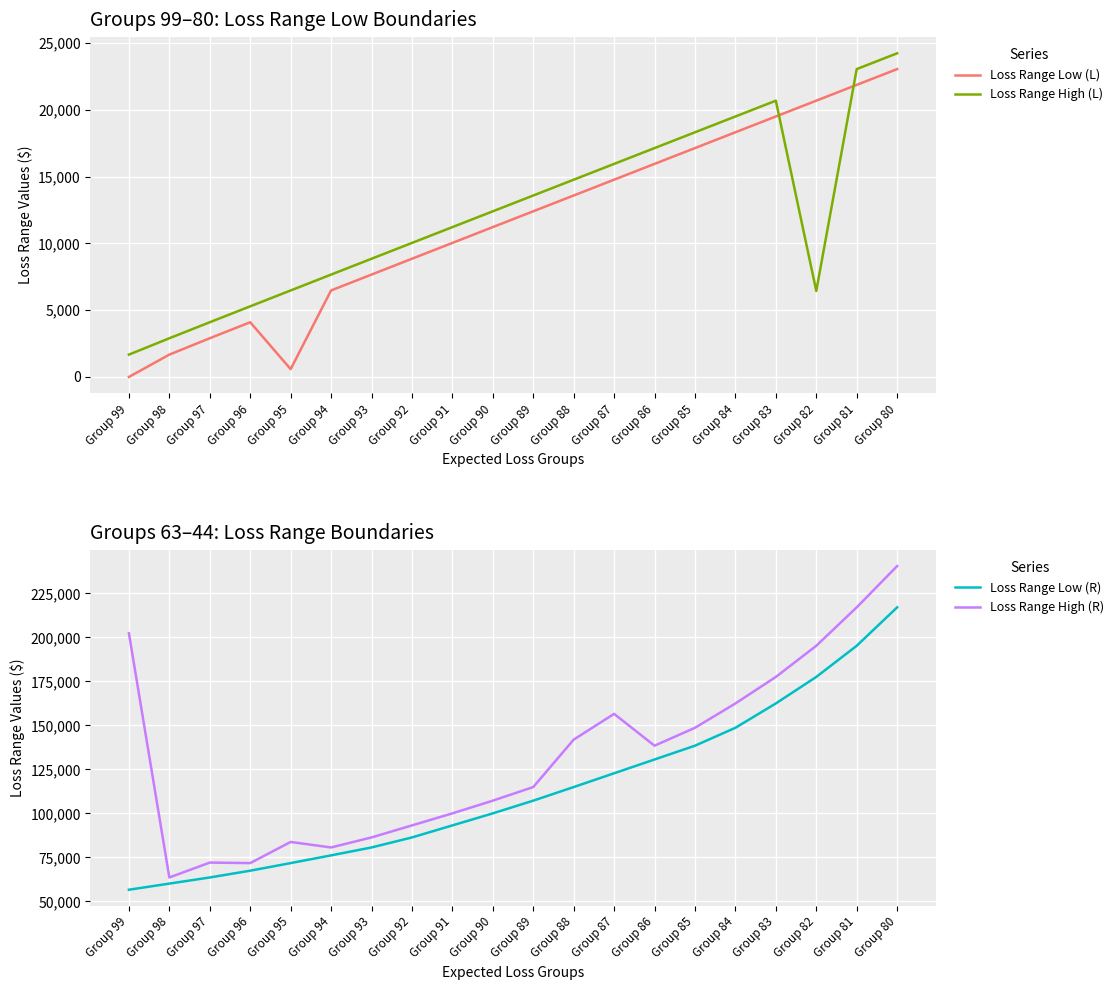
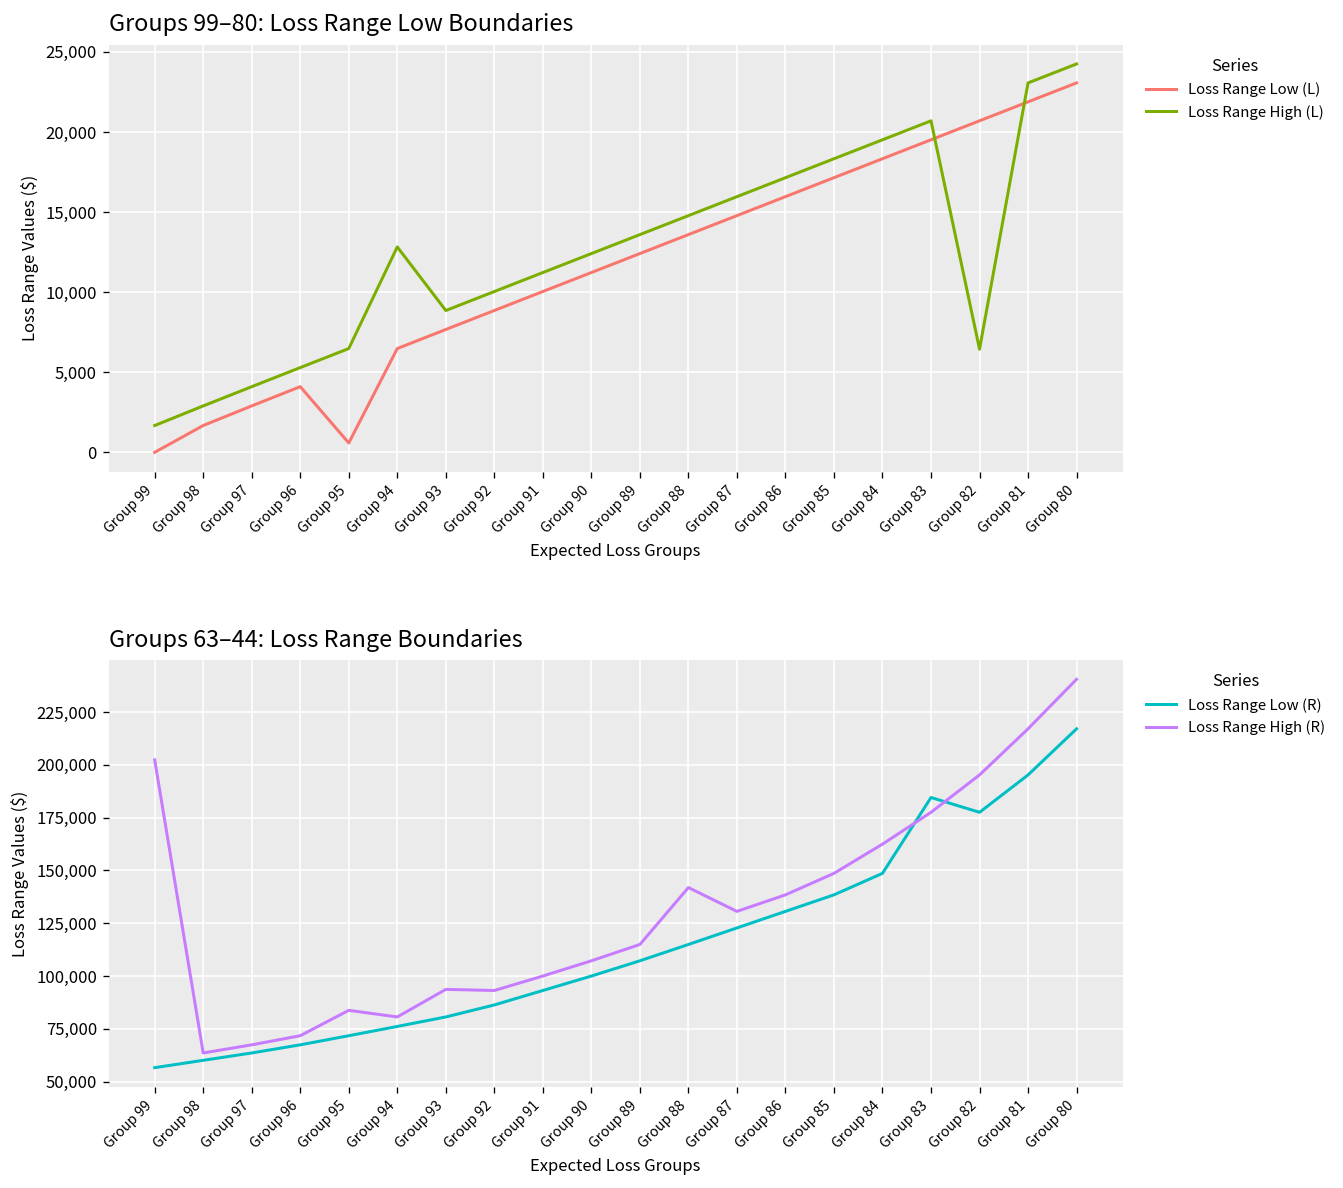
  {
    "Groups 99–80: Loss Range Low Boundaries": {
      "Loss Range Low (L)": {
        "Group 99": "0",
        "Group 98": "1,700",
        "Group 97": "2,900",
        "Group 96": "4,100",
        "Group 95": "600",
        "Group 94": "6,500",
        "Group 93": "7,700",
        "Group 92": "8,900",
        "Group 91": "10,000",
        "Group 90": "11,200",
        "Group 89": "12,400",
        "Group 88": "13,600",
        "Group 87": "14,800",
        "Group 86": "16,000",
        "Group 85": "17,100",
        "Group 84": "18,300",
        "Group 83": "19,500",
        "Group 82": "20,700",
        "Group 81": "21,900",
        "Group 80": "23,100"
      },
      "Loss Range High (L)": {
        "Group 99": "1,700",
        "Group 98": "2,900",
        "Group 97": "4,100",
        "Group 96": "5,300",
        "Group 95": "6,500",
-       "Group 94": "7,700",
+       "Group 94": "12,800",
        "Group 93": "8,900",
        "Group 92": "10,000",
        "Group 91": "11,200",
        "Group 90": "12,400",
        "Group 89": "13,600",
        "Group 88": "14,800",
        "Group 87": "16,000",
        "Group 86": "17,100",
        "Group 85": "18,300",
        "Group 84": "19,500",
        "Group 83": "20,700",
        "Group 82": "6,400",
        "Group 81": "23,100",
        "Group 80": "24,200"
      }
    },
    "Groups 63–44: Loss Range Boundaries": {
      "Loss Range Low (R)": {
        "Group 99": "57,000",
        "Group 98": "60,000",
        "Group 97": "64,000",
        "Group 96": "67,000",
        "Group 95": "72,000",
        "Group 94": "76,000",
        "Group 93": "81,000",
        "Group 92": "86,000",
        "Group 91": "93,000",
        "Group 90": "100,000",
        "Group 89": "107,000",
        "Group 88": "115,000",
        "Group 87": "123,000",
        "Group 86": "131,000",
        "Group 85": "138,000",
        "Group 84": "149,000",
-       "Group 83": "162,000",
+       "Group 83": "185,000",
        "Group 82": "178,000",
        "Group 81": "195,000",
        "Group 80": "217,000"
      },
      "Loss Range High (R)": {
        "Group 99": "202,000",
        "Group 98": "64,000",
-       "Group 97": "72,000",
+       "Group 97": "67,000",
        "Group 96": "72,000",
        "Group 95": "84,000",
        "Group 94": "81,000",
-       "Group 93": "86,000",
+       "Group 93": "94,000",
        "Group 92": "93,000",
        "Group 91": "100,000",
        "Group 90": "107,000",
        "Group 89": "115,000",
        "Group 88": "142,000",
-       "Group 87": "157,000",
+       "Group 87": "131,000",
        "Group 86": "138,000",
        "Group 85": "149,000",
        "Group 84": "162,000",
        "Group 83": "178,000",
        "Group 82": "195,000",
        "Group 81": "217,000",
        "Group 80": "241,000"
      }
    }
  }
